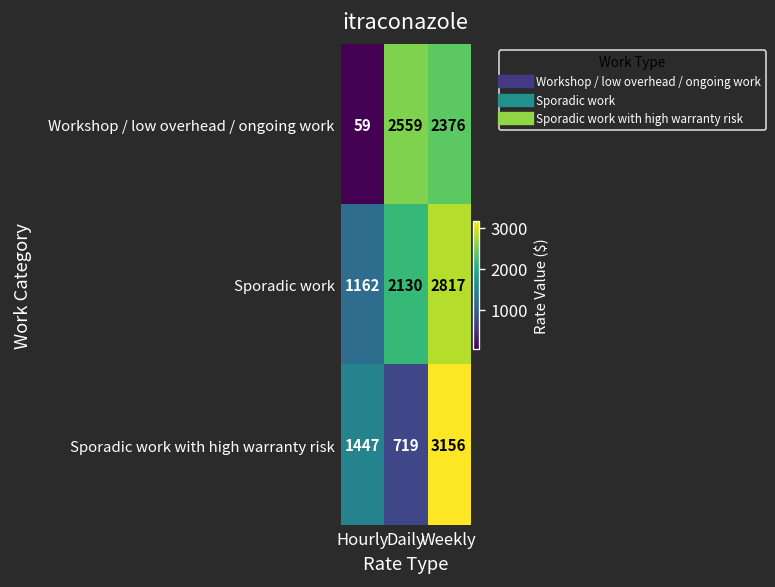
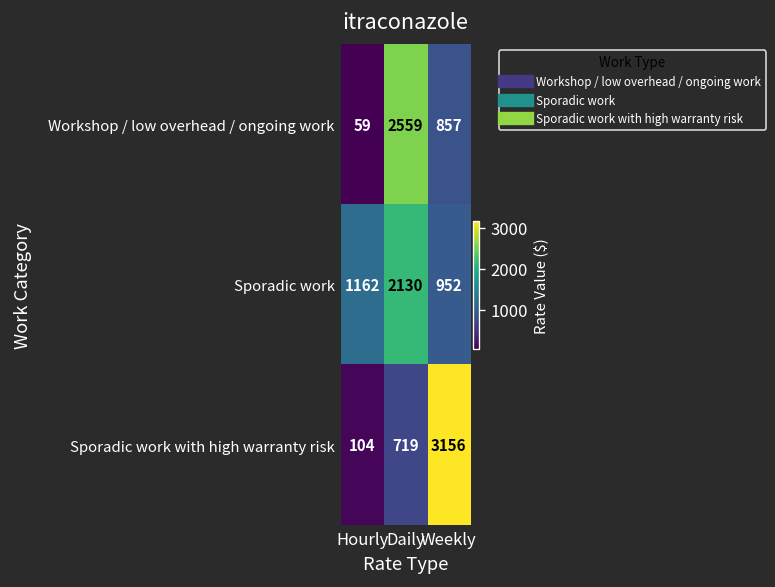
  {
    "Workshop / low overhead / ongoing work": {
      "Hourly": 59,
      "Daily": 2559,
-     "Weekly": 2376
+     "Weekly": 857
    },
    "Sporadic work": {
      "Hourly": 1162,
      "Daily": 2130,
-     "Weekly": 2817
+     "Weekly": 952
    },
    "Sporadic work with high warranty risk": {
-     "Hourly": 1447,
+     "Hourly": 104,
      "Daily": 719,
      "Weekly": 3156
    }
  }
